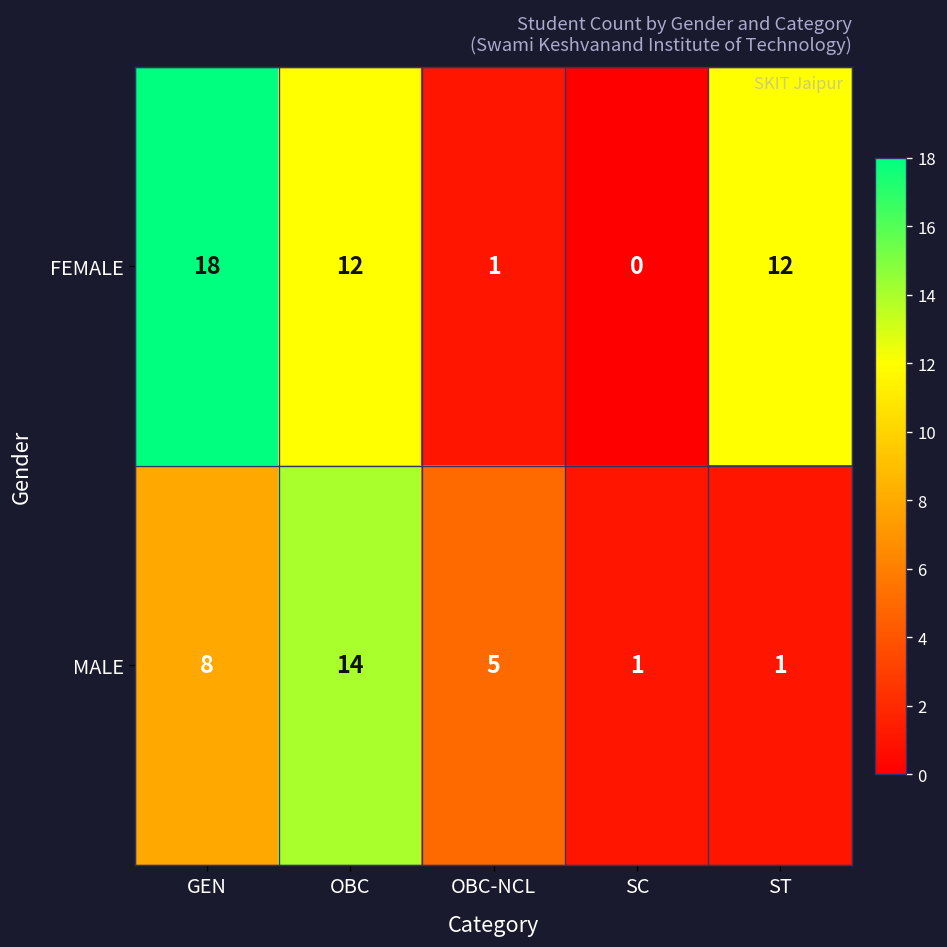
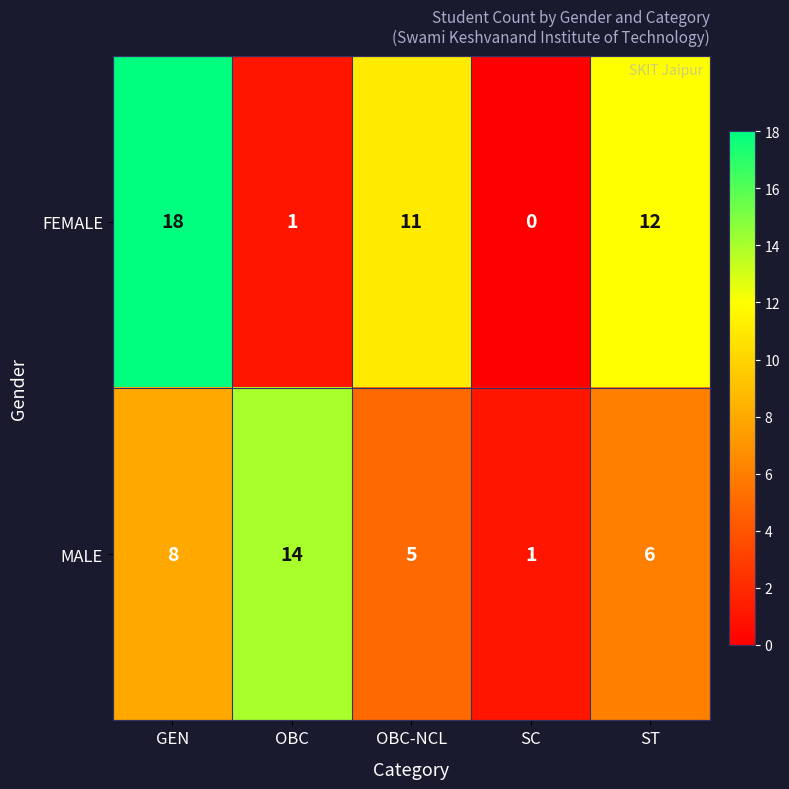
  {
    "FEMALE": {
      "GEN": 18,
-     "OBC": 12,
-     "OBC-NCL": 1,
+     "OBC": 1,
+     "OBC-NCL": 11,
      "SC": 0
    },
    "MALE": {
      "GEN": 8,
      "OBC": 14,
      "OBC-NCL": 5,
      "SC": 1,
-     "ST": 1
+     "ST": 6
    }
  }
